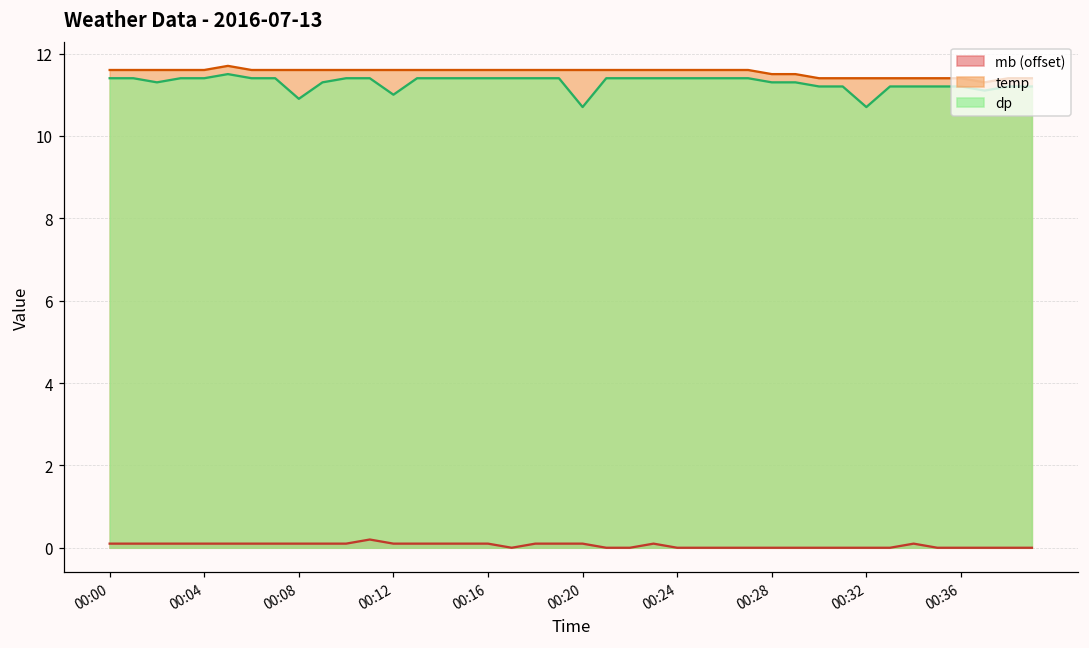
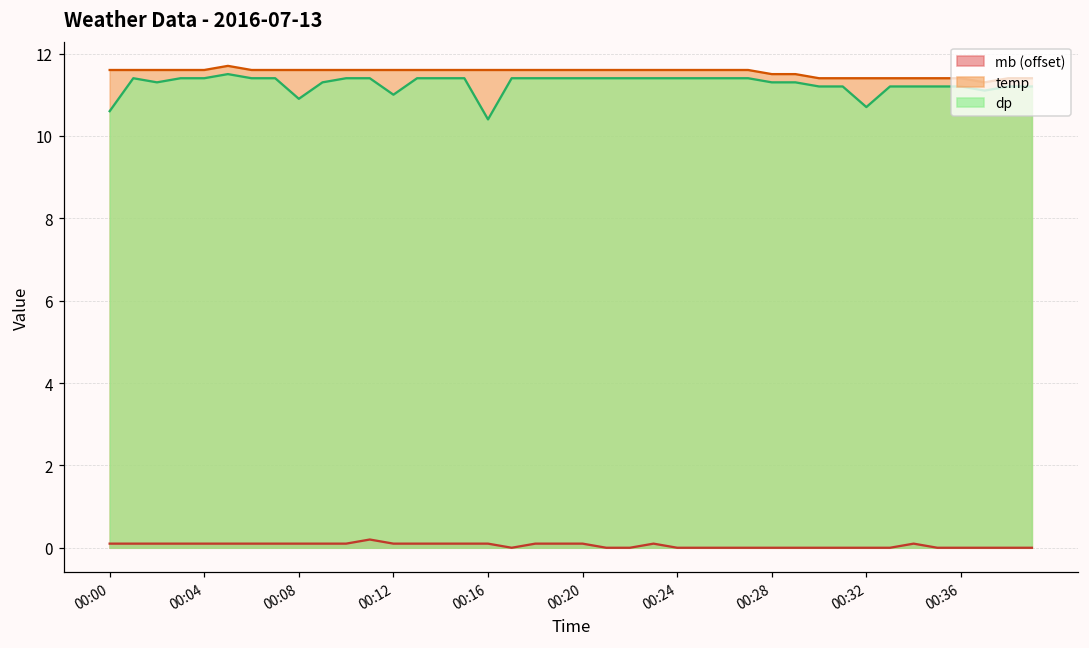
  {
    "dp": {
-     "00:00": 11.4,
+     "00:00": 10.6,
      "00:04": 11.4,
      "00:08": 10.9,
      "00:12": 11.0,
-     "00:16": 11.4,
-     "00:20": 10.7,
+     "00:16": 10.4,
+     "00:20": 11.4,
      "00:24": 11.4,
      "00:28": 11.3,
      "00:32": 10.7
    }
  }
